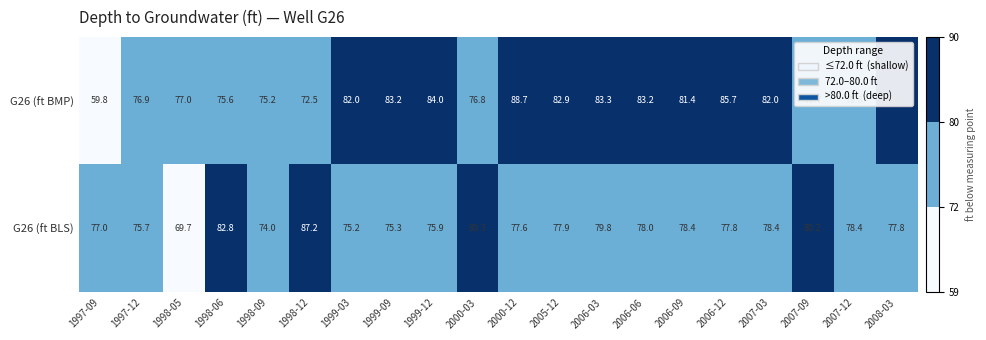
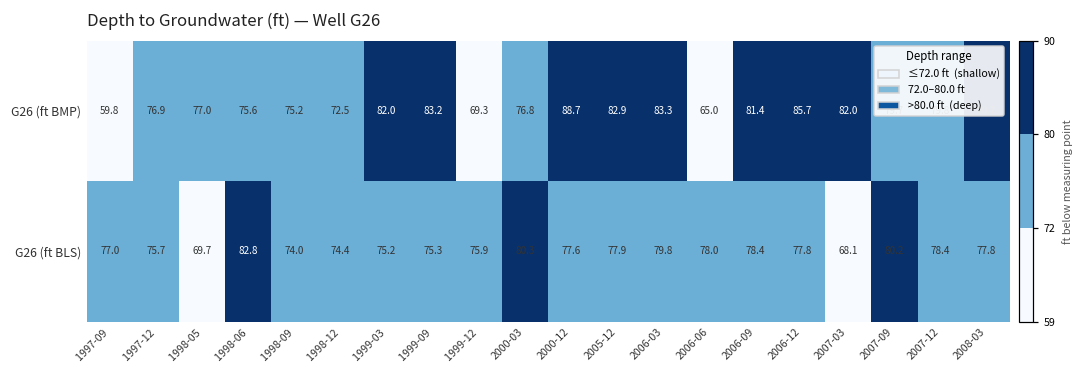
  {
    "G26 (ft BMP)": {
      "1997-09": 59.8,
      "1997-12": 76.9,
      "1998-05": 77.0,
      "1998-06": 75.6,
      "1998-09": 75.2,
      "1998-12": 72.5,
      "1999-03": 82.0,
      "1999-09": 83.2,
-     "1999-12": 84.0,
+     "1999-12": 69.3,
      "2000-03": 76.8,
      "2000-12": 88.7,
      "2005-12": 82.9,
      "2006-03": 83.3,
-     "2006-06": 83.2,
+     "2006-06": 65.0,
      "2006-09": 81.4,
      "2006-12": 85.7,
      "2007-03": 82.0
    },
    "G26 (ft BLS)": {
      "1997-09": 77.0,
      "1997-12": 75.7,
      "1998-05": 69.7,
      "1998-06": 82.8,
      "1998-09": 74.0,
-     "1998-12": 87.2,
+     "1998-12": 74.4,
      "1999-03": 75.2,
      "1999-09": 75.3,
      "1999-12": 75.9,
      "2000-03": 80.3,
      "2000-12": 77.6,
      "2005-12": 77.9,
      "2006-03": 79.8,
      "2006-06": 78.0,
      "2006-09": 78.4,
      "2006-12": 77.8,
-     "2007-03": 78.4,
+     "2007-03": 68.1,
      "2007-09": 80.2,
      "2007-12": 78.4,
      "2008-03": 77.8
    }
  }
